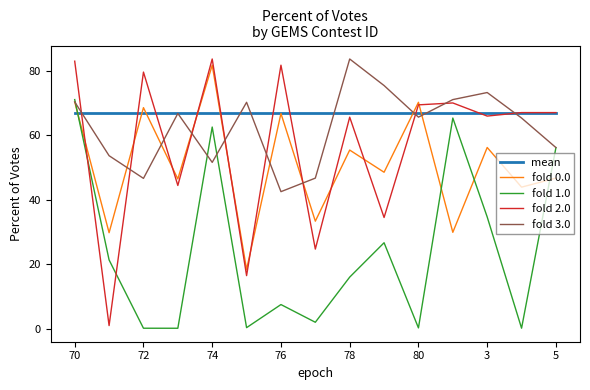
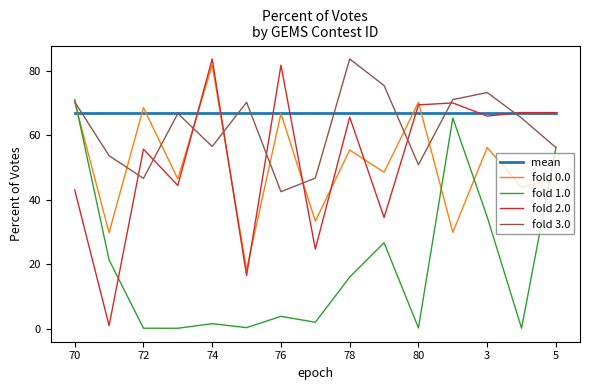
  {
    "mean": {
      "70": 67,
      "72": 67,
      "74": 67,
      "78": 67,
      "80": 67
    },
    "fold 0.0": {
      "72": 69,
      "74": 82,
      "78": 55,
      "80": 70
    },
    "fold 1.0": {
      "72": 0,
-     "74": 62,
-     "76": 7,
+     "74": 2,
+     "76": 4,
      "78": 16,
      "80": 0
    },
    "fold 2.0": {
-     "70": 83,
-     "72": 80,
+     "70": 43,
+     "72": 56,
      "74": 84,
      "76": 82,
      "78": 66,
      "80": 69
    },
    "fold 3.0": {
      "72": 47,
-     "74": 52,
+     "74": 56,
      "76": 42,
      "78": 84,
-     "80": 66
+     "80": 51
    }
  }
